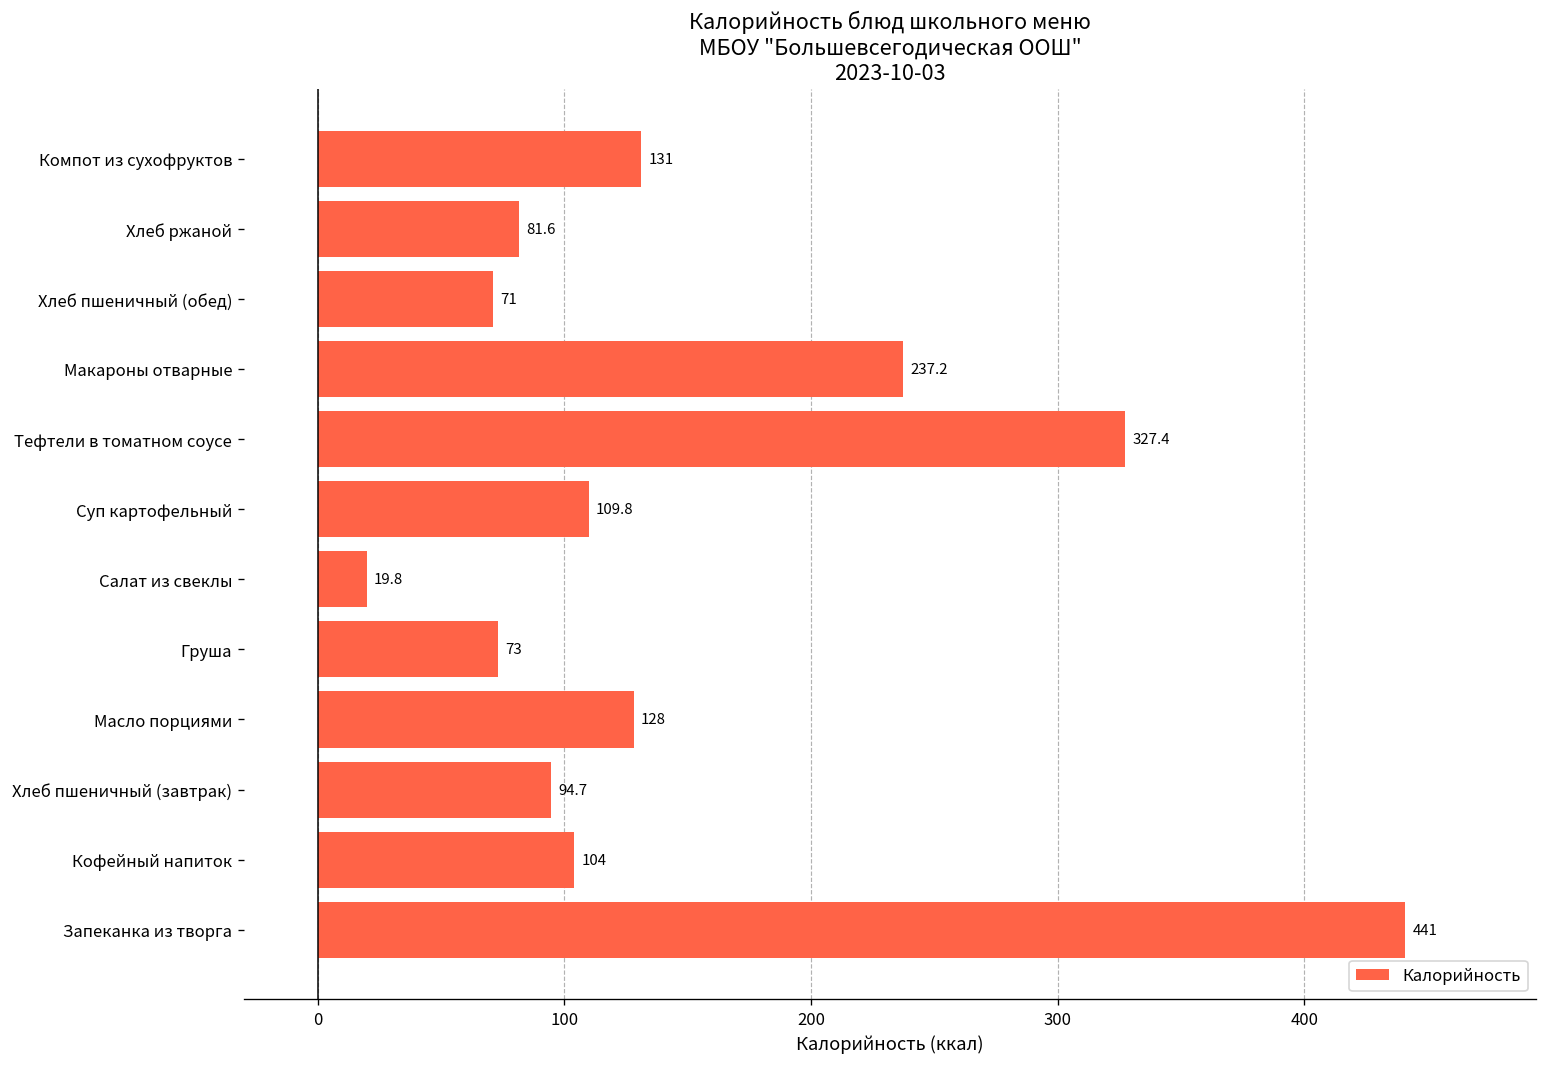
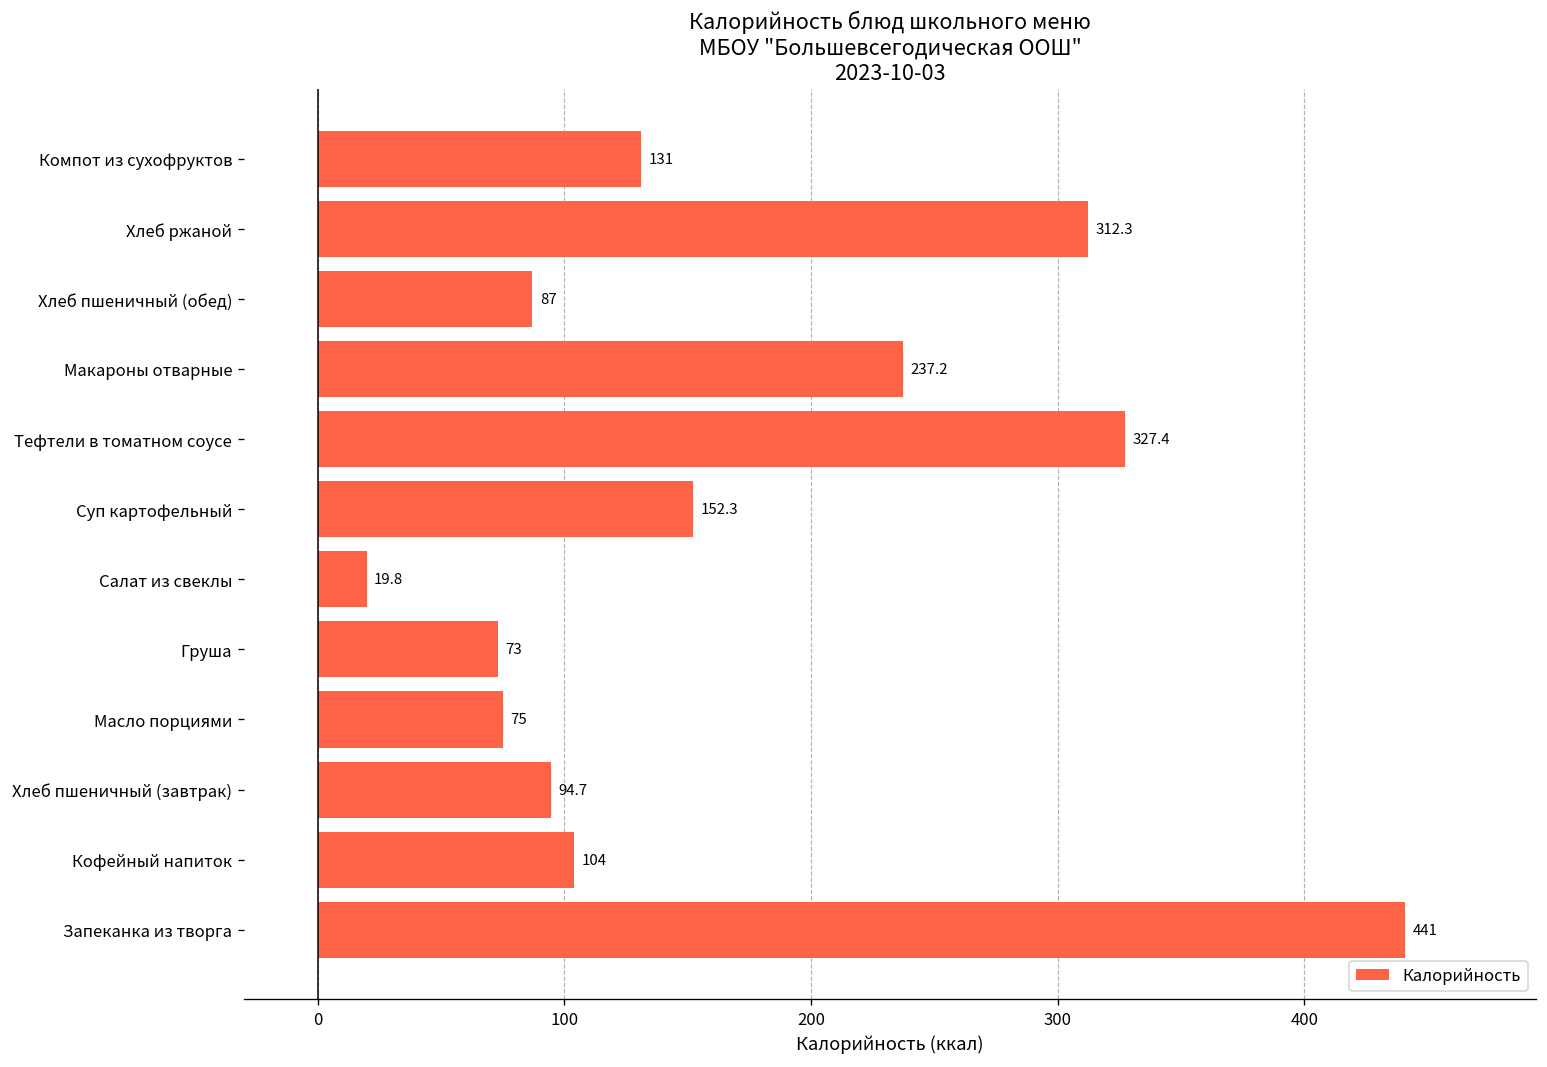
  {
    "Компот из сухофруктов": 131,
-   "Хлеб ржаной": 81.6,
-   "Хлеб пшеничный (обед)": 71,
+   "Хлеб ржаной": 312.3,
+   "Хлеб пшеничный (обед)": 87,
    "Макароны отварные": 237.2,
    "Тефтели в томатном соусе": 327.4,
-   "Суп картофельный": 109.8,
+   "Суп картофельный": 152.3,
    "Салат из свеклы": 19.8,
    "Груша": 73,
-   "Масло порциями": 128,
+   "Масло порциями": 75,
    "Хлеб пшеничный (завтрак)": 94.7,
    "Кофейный напиток": 104,
    "Запеканка из творга": 441
  }
